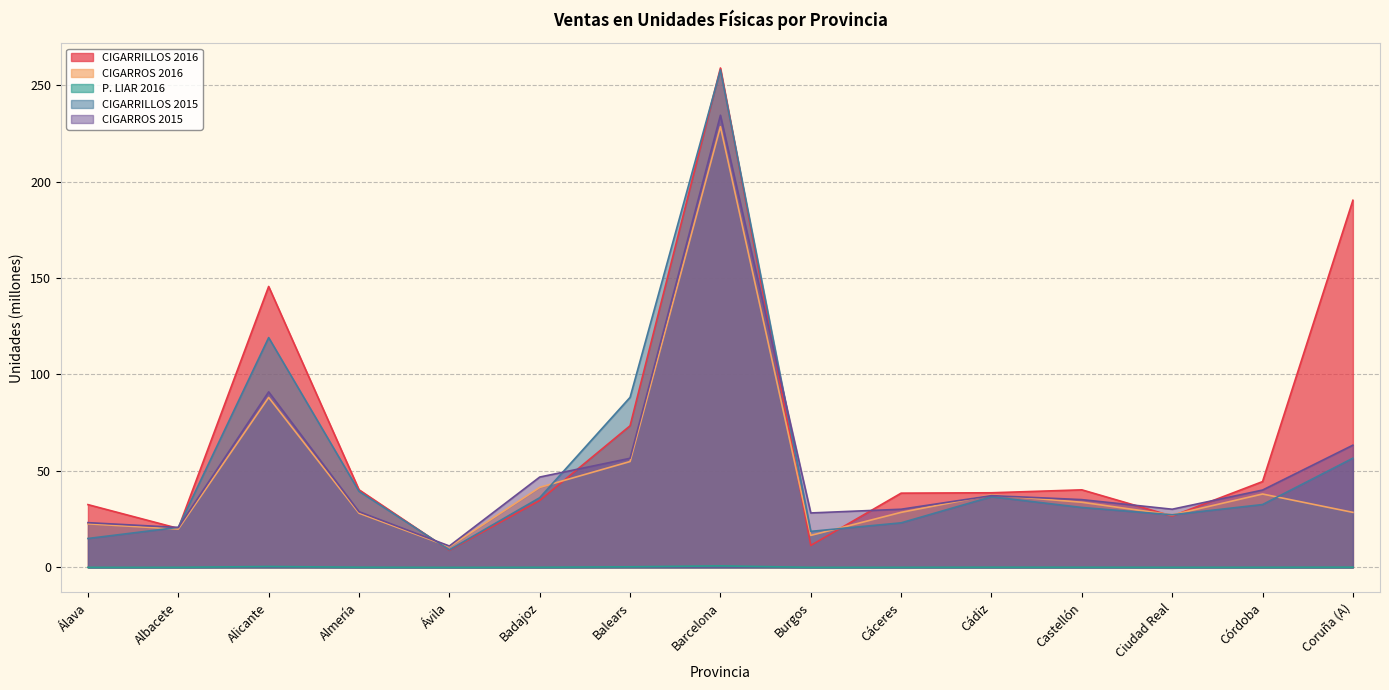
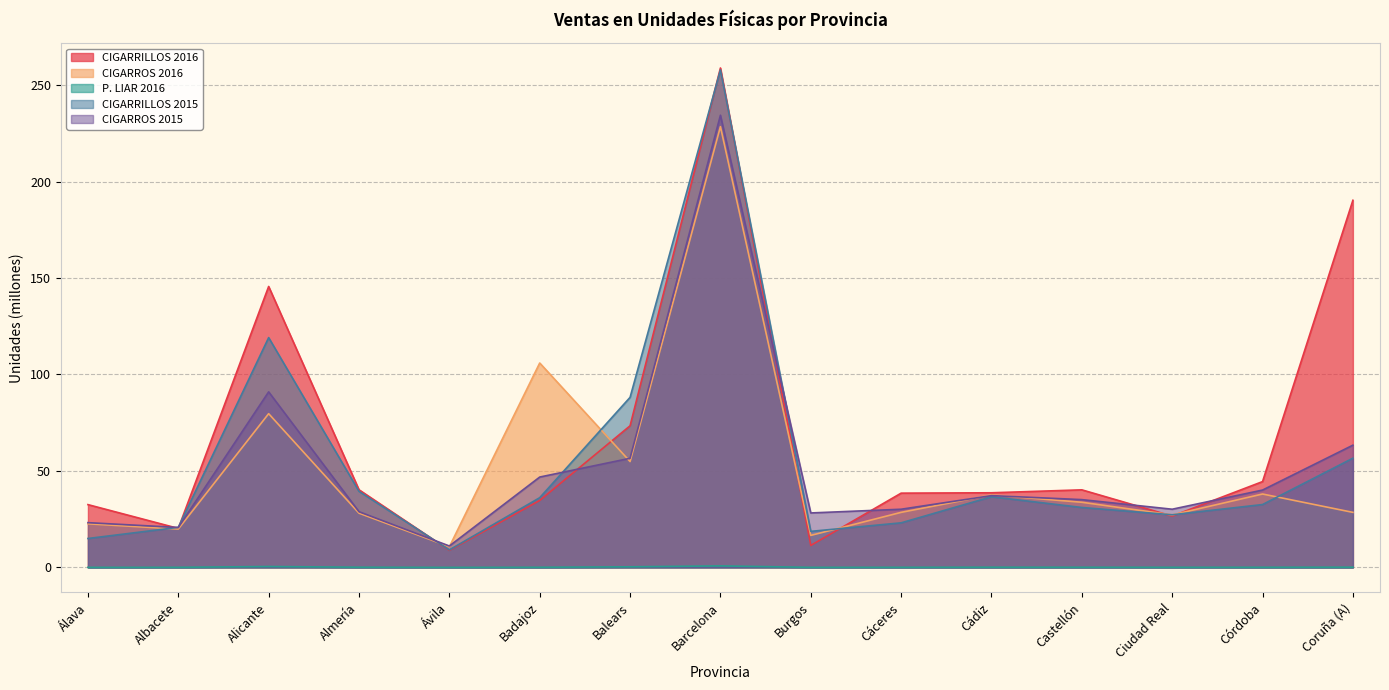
  {
    "CIGARRILLOS 2016": {
      "Álava": 33,
      "Alicante": 146,
      "Badajoz": 35,
      "Balears": 73,
      "Burgos": 11,
      "Cáceres": 38,
      "Castellón": 40,
      "Córdoba": 44,
      "Coruña (A)": 190
    },
    "CIGARROS 2016": {
-     "Alicante": 88,
-     "Badajoz": 41,
+     "Alicante": 80,
+     "Badajoz": 106,
      "Balears": 55,
      "Barcelona": 228,
      "Burgos": 17,
      "Cáceres": 29,
      "Castellón": 34,
      "Córdoba": 38,
      "Coruña (A)": 29
    }
  }
